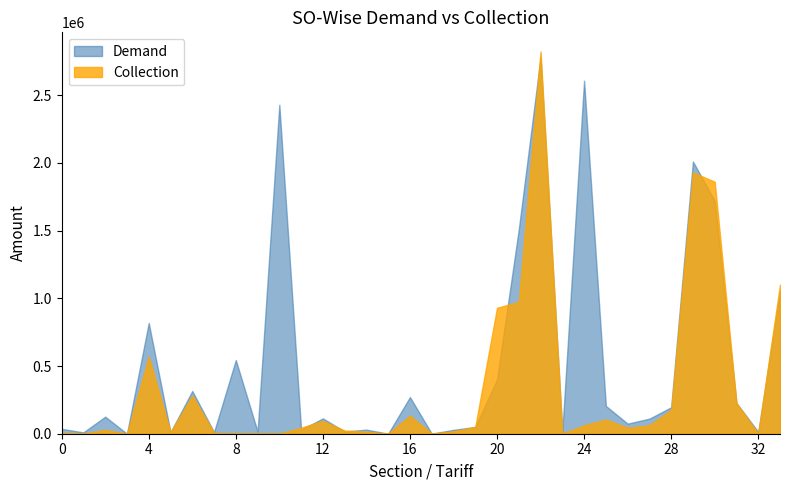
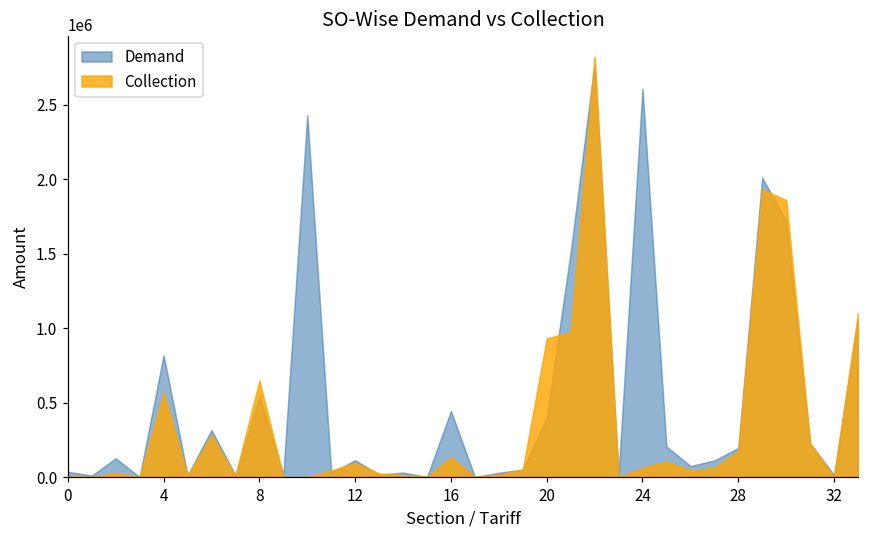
  {
    "Demand": {
      "0": 40000,
      "4": 820000,
      "8": 540000,
-     "16": 270000,
+     "16": 440000,
      "20": 400000,
      "24": 2610000,
      "28": 200000
    },
    "Collection": {
      "4": 570000,
-     "8": 0,
+     "8": 650000,
      "16": 130000,
      "20": 930000,
      "24": 60000,
      "28": 180000
    }
  }
